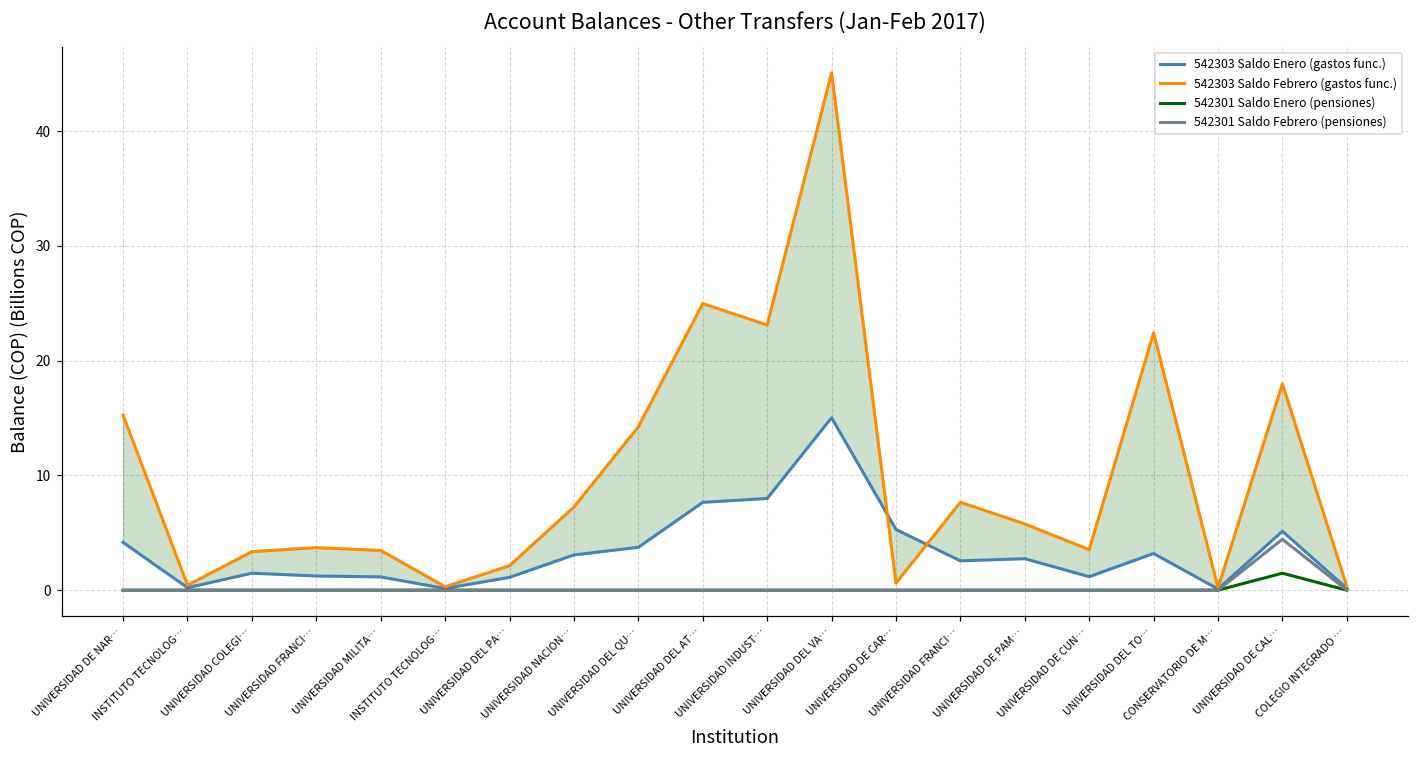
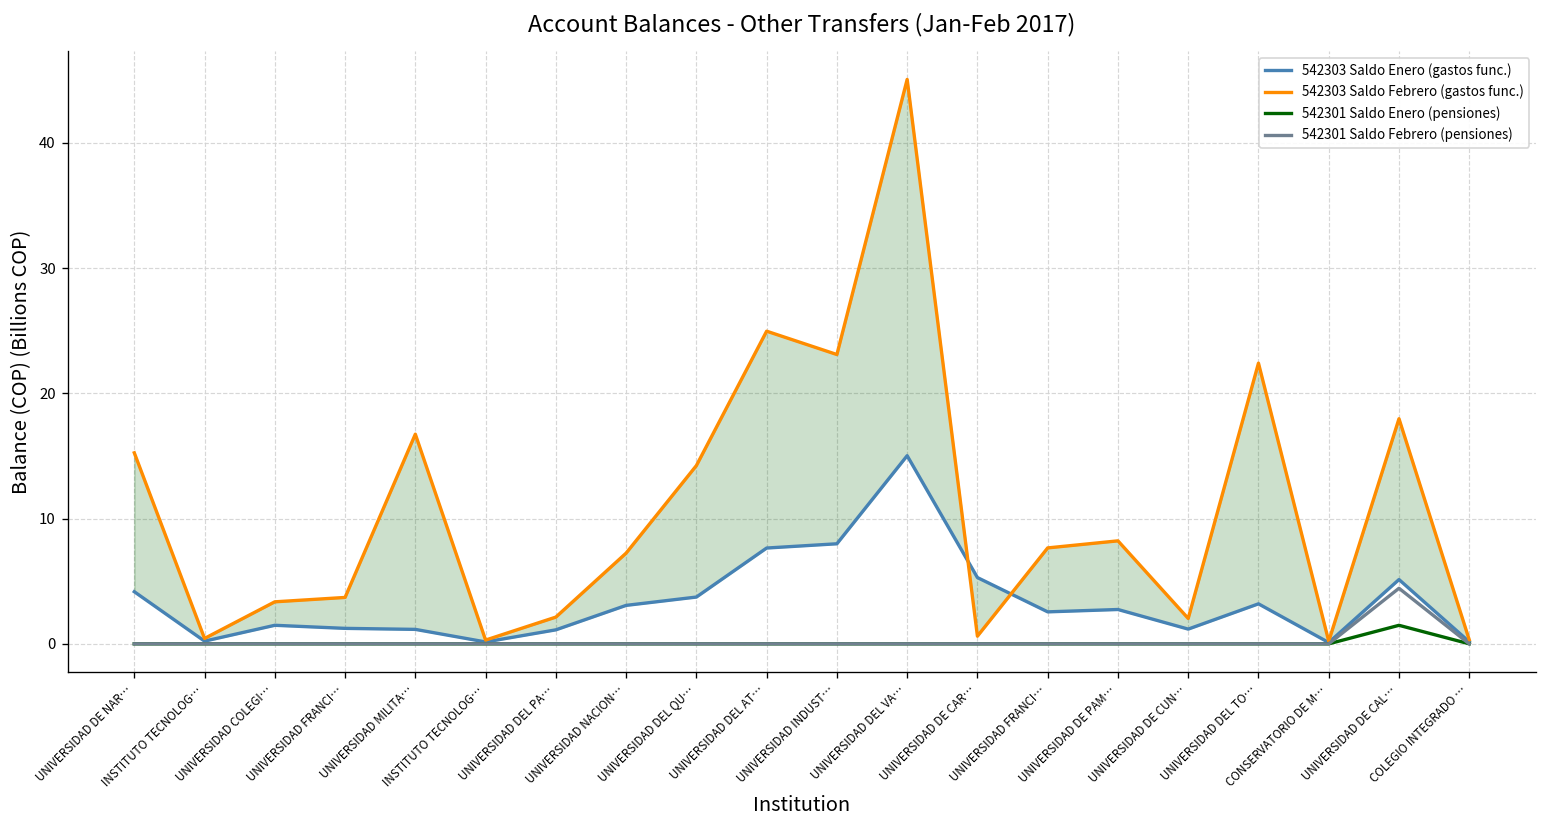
  {
    "542303 Saldo Febrero (gastos func.)": {
-     "UNIVERSIDAD MILITA…": 3.5,
+     "UNIVERSIDAD MILITA…": 16.7,
      "UNIVERSIDAD DE CAR…": 0.6,
-     "UNIVERSIDAD DE PAM…": 5.8,
-     "UNIVERSIDAD DE CUN…": 3.5
+     "UNIVERSIDAD DE PAM…": 8.2,
+     "UNIVERSIDAD DE CUN…": 2.0
    }
  }
